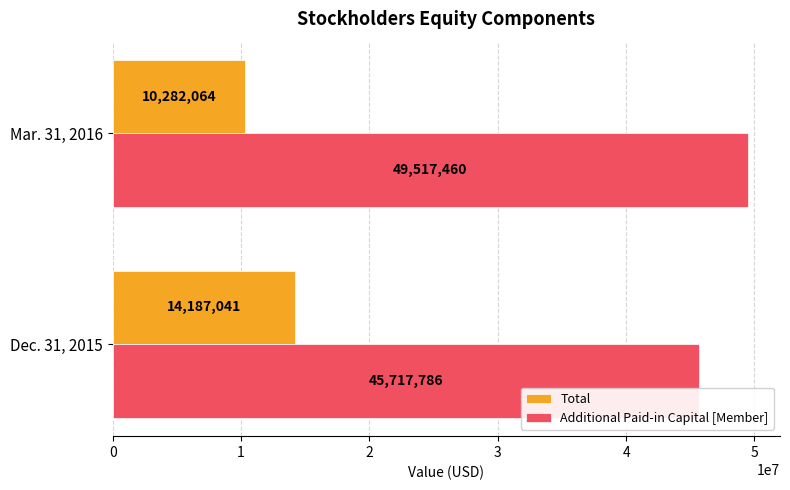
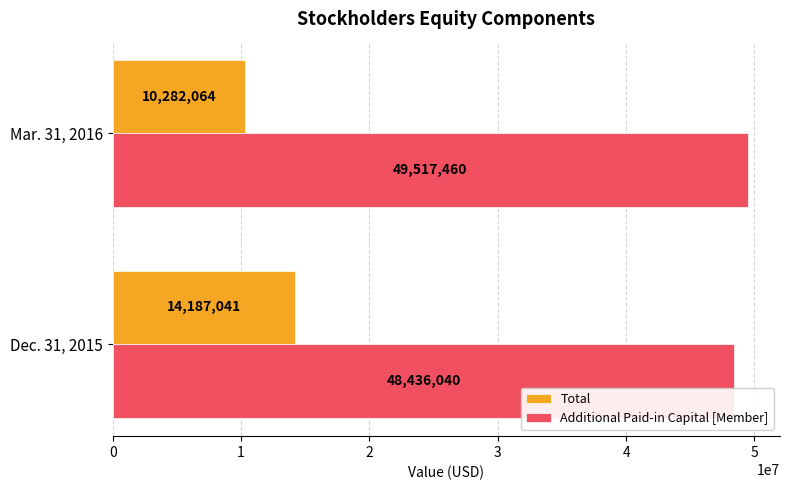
  {
    "Total": {
      "Mar. 31, 2016": "10,282,064",
      "Dec. 31, 2015": "14,187,041"
    },
    "Additional Paid-in Capital [Member]": {
      "Mar. 31, 2016": "49,517,460",
-     "Dec. 31, 2015": "45,717,786"
+     "Dec. 31, 2015": "48,436,040"
    }
  }
